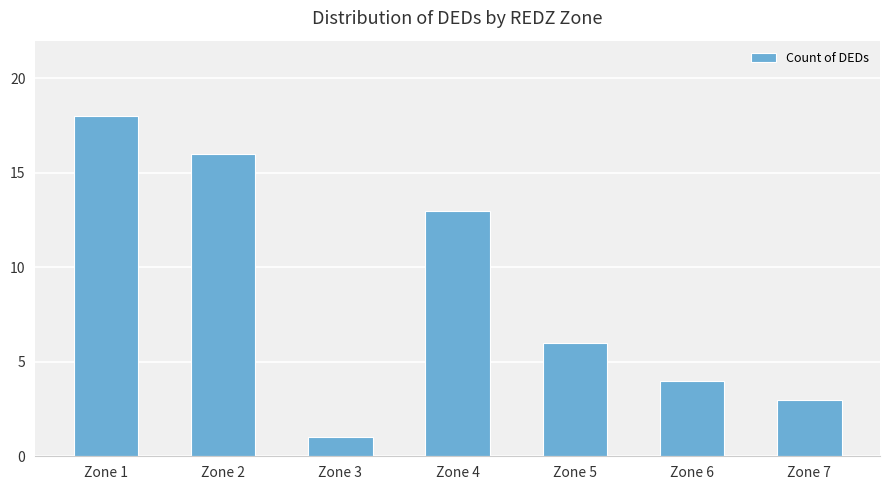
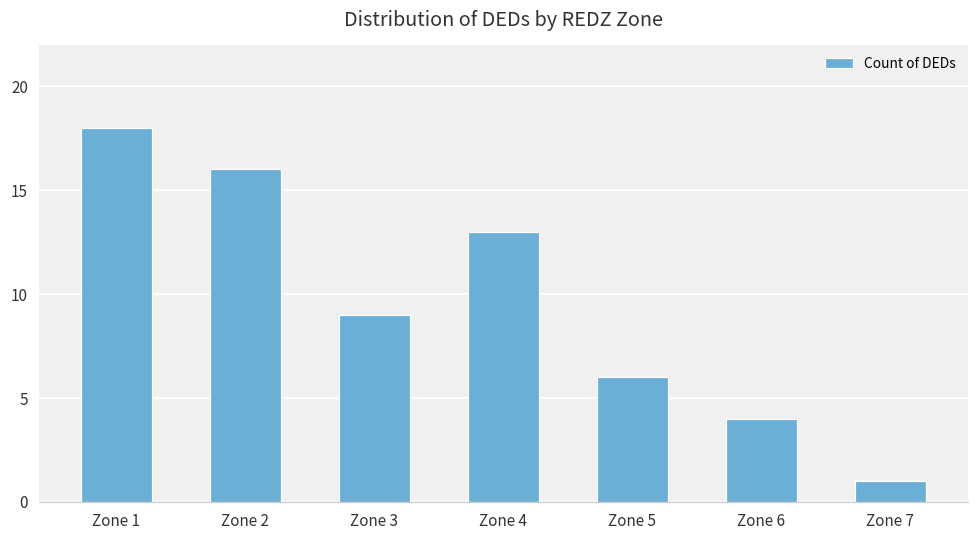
  {
    "Zone 1": 18,
    "Zone 2": 16,
-   "Zone 3": 1,
+   "Zone 3": 9,
    "Zone 4": 13,
    "Zone 5": 6,
    "Zone 6": 4,
-   "Zone 7": 3
+   "Zone 7": 1
  }
